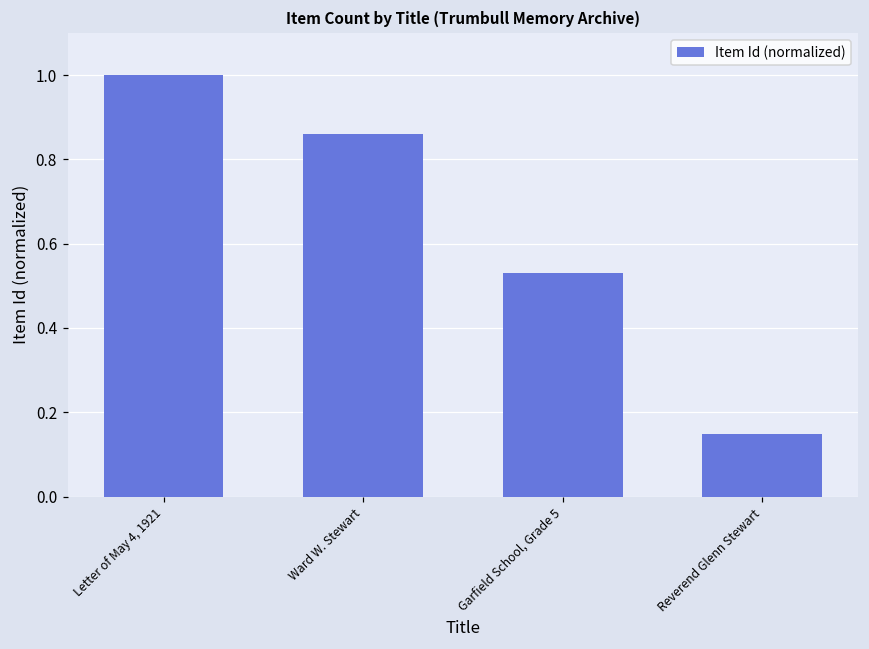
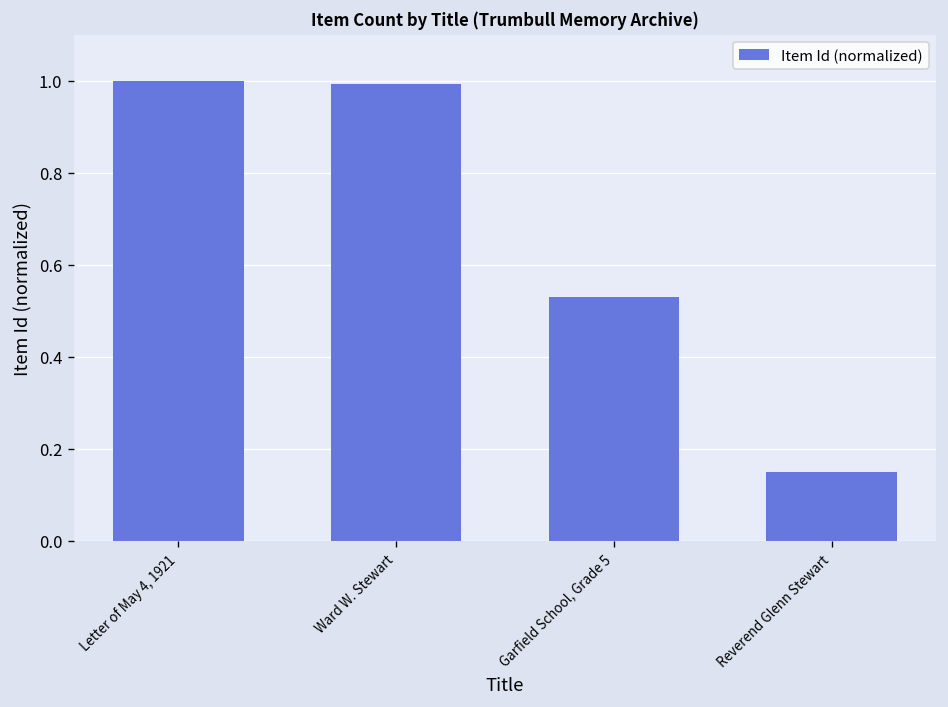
  {
    "Letter of May 4, 1921": 1.00,
-   "Ward W. Stewart": 0.86,
+   "Ward W. Stewart": 0.99,
    "Garfield School, Grade 5": 0.53,
    "Reverend Glenn Stewart": 0.15
  }
